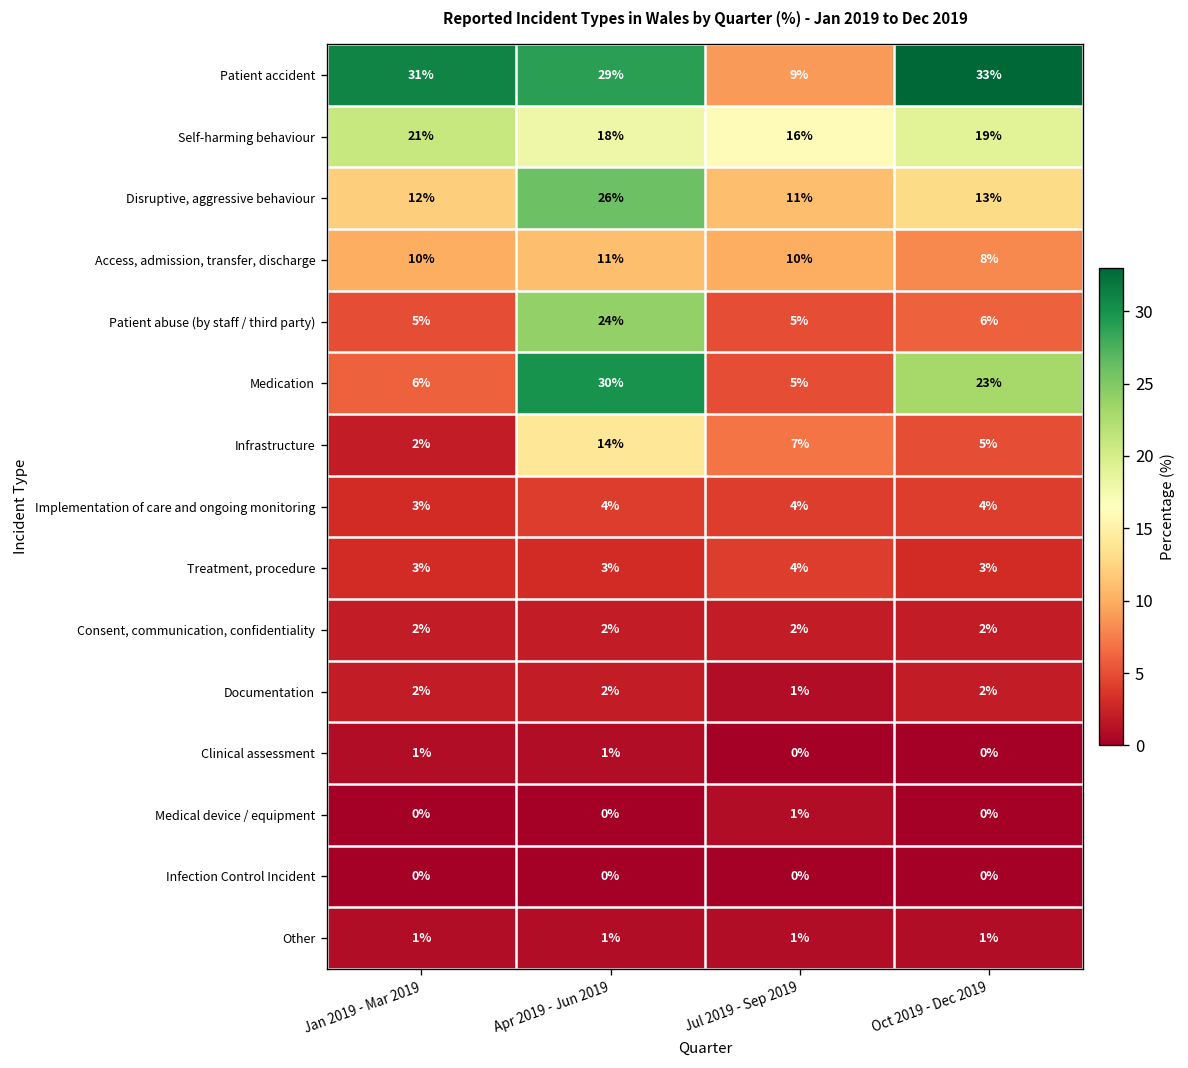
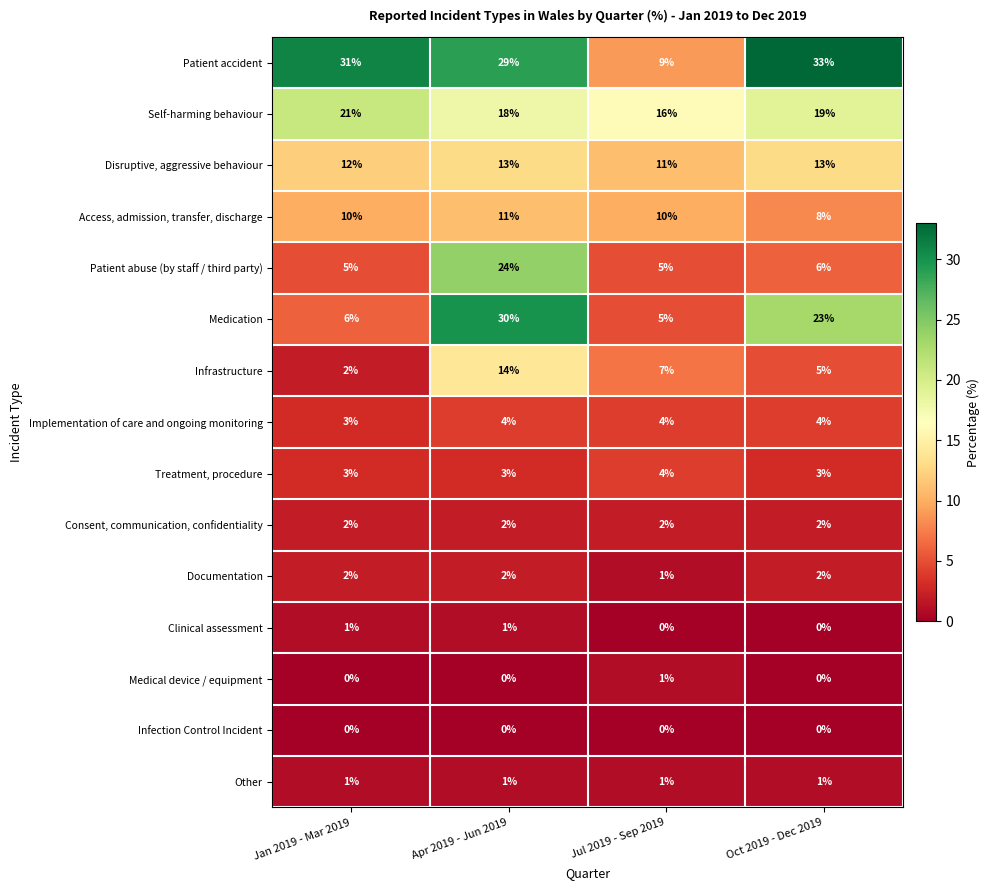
  {
    "Patient accident": {
      "Jan 2019 - Mar 2019": "31%",
      "Apr 2019 - Jun 2019": "29%",
      "Jul 2019 - Sep 2019": "9%",
      "Oct 2019 - Dec 2019": "33%"
    },
    "Self-harming behaviour": {
      "Jan 2019 - Mar 2019": "21%",
      "Apr 2019 - Jun 2019": "18%",
      "Jul 2019 - Sep 2019": "16%",
      "Oct 2019 - Dec 2019": "19%"
    },
    "Disruptive, aggressive behaviour": {
      "Jan 2019 - Mar 2019": "12%",
-     "Apr 2019 - Jun 2019": "26%",
+     "Apr 2019 - Jun 2019": "13%",
      "Jul 2019 - Sep 2019": "11%",
      "Oct 2019 - Dec 2019": "13%"
    },
    "Access, admission, transfer, discharge": {
      "Jan 2019 - Mar 2019": "10%",
      "Apr 2019 - Jun 2019": "11%",
      "Jul 2019 - Sep 2019": "10%",
      "Oct 2019 - Dec 2019": "8%"
    },
    "Patient abuse (by staff / third party)": {
      "Jan 2019 - Mar 2019": "5%",
      "Apr 2019 - Jun 2019": "24%",
      "Jul 2019 - Sep 2019": "5%",
      "Oct 2019 - Dec 2019": "6%"
    },
    "Medication": {
      "Jan 2019 - Mar 2019": "6%",
      "Apr 2019 - Jun 2019": "30%",
      "Jul 2019 - Sep 2019": "5%",
      "Oct 2019 - Dec 2019": "23%"
    },
    "Infrastructure": {
      "Jan 2019 - Mar 2019": "2%",
      "Apr 2019 - Jun 2019": "14%",
      "Jul 2019 - Sep 2019": "7%",
      "Oct 2019 - Dec 2019": "5%"
    },
    "Implementation of care and ongoing monitoring": {
      "Jan 2019 - Mar 2019": "3%",
      "Apr 2019 - Jun 2019": "4%",
      "Jul 2019 - Sep 2019": "4%",
      "Oct 2019 - Dec 2019": "4%"
    },
    "Treatment, procedure": {
      "Jan 2019 - Mar 2019": "3%",
      "Apr 2019 - Jun 2019": "3%",
      "Jul 2019 - Sep 2019": "4%",
      "Oct 2019 - Dec 2019": "3%"
    },
    "Consent, communication, confidentiality": {
      "Jan 2019 - Mar 2019": "2%",
      "Apr 2019 - Jun 2019": "2%",
      "Jul 2019 - Sep 2019": "2%",
      "Oct 2019 - Dec 2019": "2%"
    },
    "Documentation": {
      "Jan 2019 - Mar 2019": "2%",
      "Apr 2019 - Jun 2019": "2%",
      "Jul 2019 - Sep 2019": "1%",
      "Oct 2019 - Dec 2019": "2%"
    },
    "Clinical assessment": {
      "Jan 2019 - Mar 2019": "1%",
      "Apr 2019 - Jun 2019": "1%",
      "Jul 2019 - Sep 2019": "0%",
      "Oct 2019 - Dec 2019": "0%"
    },
    "Medical device / equipment": {
      "Jan 2019 - Mar 2019": "0%",
      "Apr 2019 - Jun 2019": "0%",
      "Jul 2019 - Sep 2019": "1%",
      "Oct 2019 - Dec 2019": "0%"
    },
    "Infection Control Incident": {
      "Jan 2019 - Mar 2019": "0%",
      "Apr 2019 - Jun 2019": "0%",
      "Jul 2019 - Sep 2019": "0%",
      "Oct 2019 - Dec 2019": "0%"
    },
    "Other": {
      "Jan 2019 - Mar 2019": "1%",
      "Apr 2019 - Jun 2019": "1%",
      "Jul 2019 - Sep 2019": "1%",
      "Oct 2019 - Dec 2019": "1%"
    }
  }
